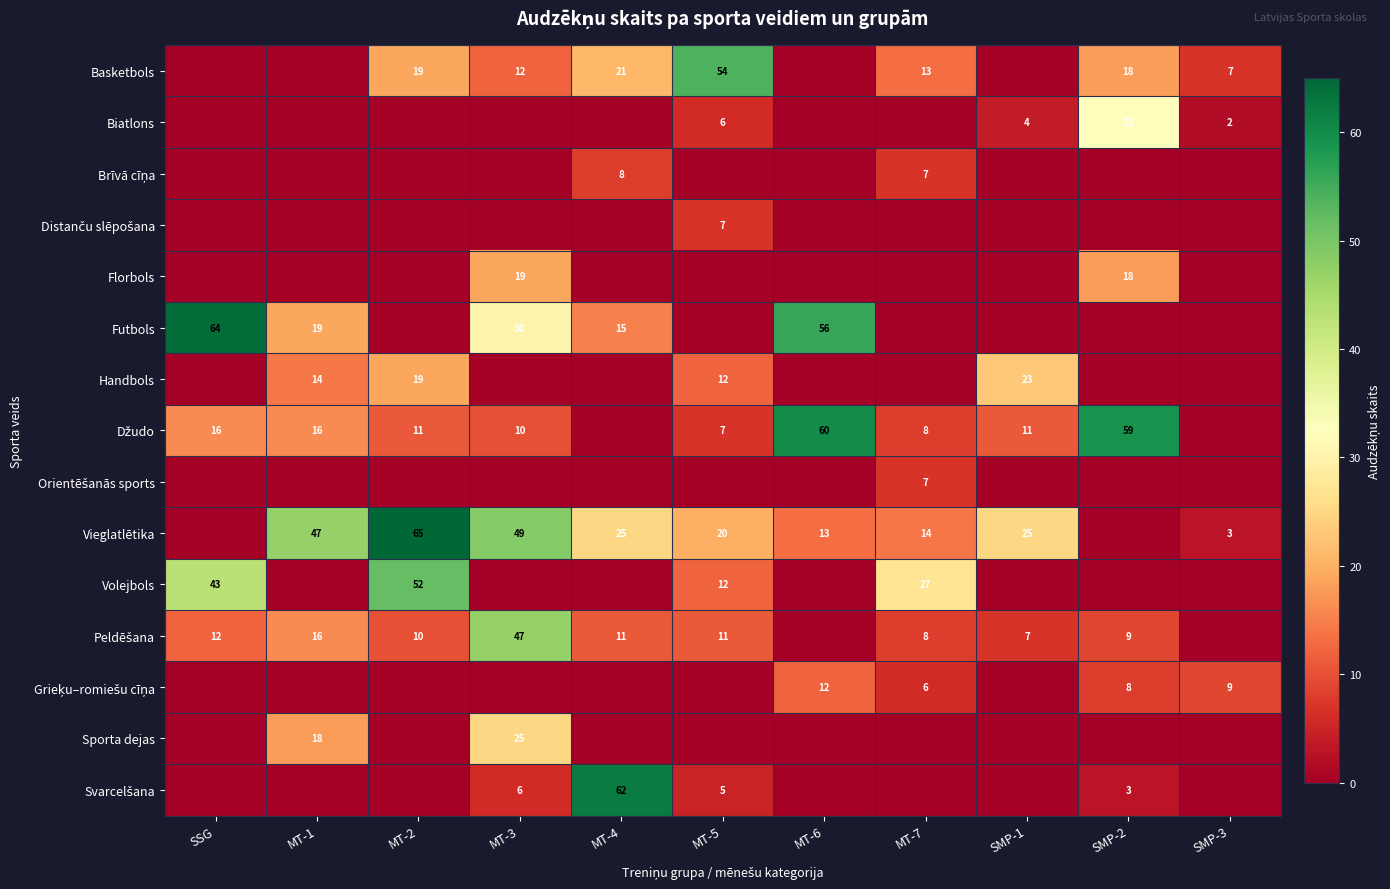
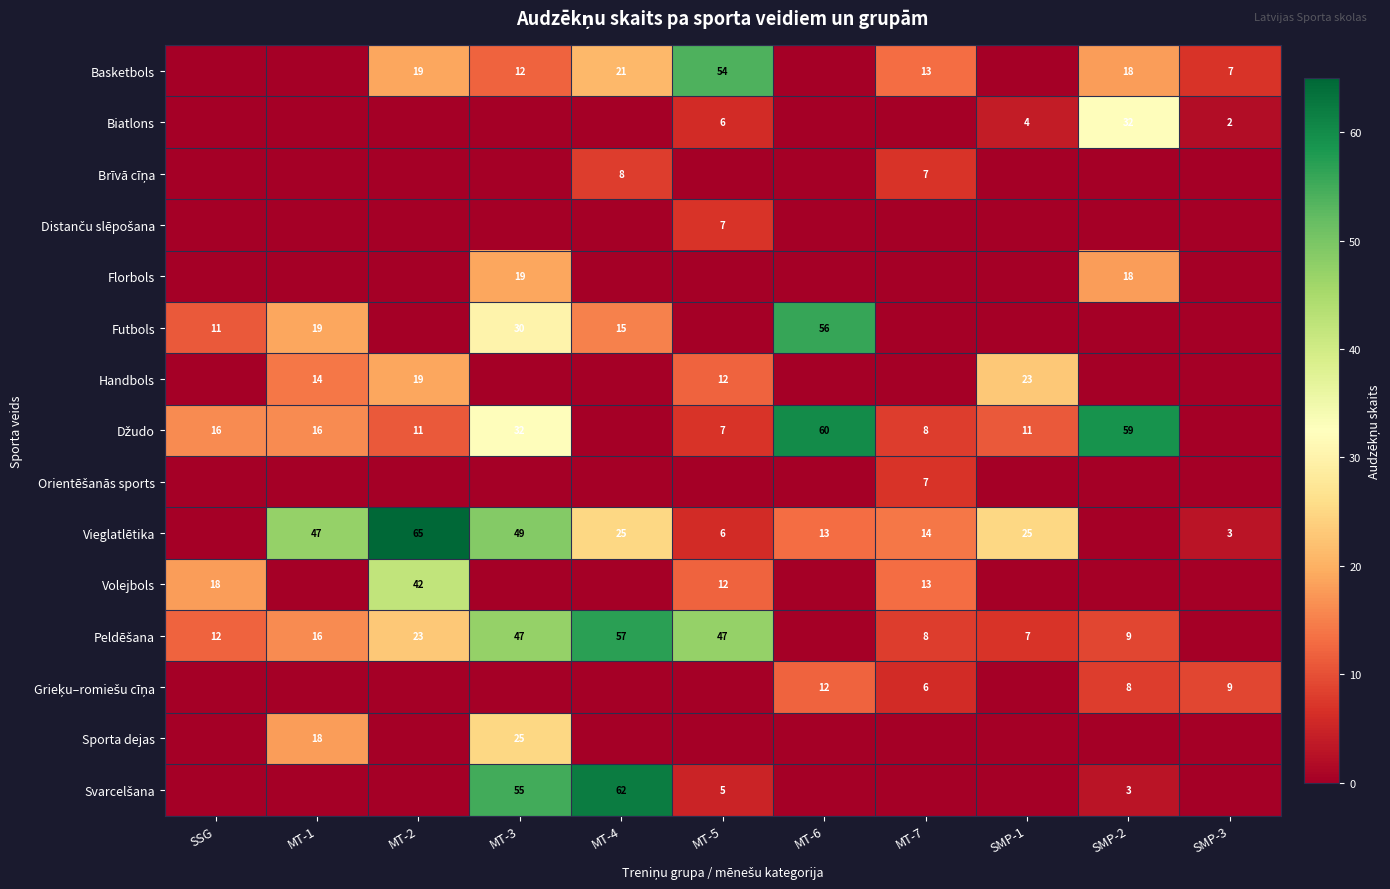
  {
    "Basketbols": {
      "MT-2": 19,
      "MT-3": 12,
      "MT-4": 21,
      "MT-5": 54,
      "MT-7": 13,
      "SMP-2": 18,
      "SMP-3": 7
    },
    "Biatlons": {
      "MT-5": 6,
      "SMP-1": 4,
      "SMP-2": 32,
      "SMP-3": 2
    },
    "Brīvā cīņa": {
      "MT-4": 8,
      "MT-7": 7
    },
    "Distanču slēpošana": {
      "MT-5": 7
    },
    "Florbols": {
      "MT-3": 19,
      "SMP-2": 18
    },
    "Futbols": {
-     "SSG": 64,
+     "SSG": 11,
      "MT-1": 19,
      "MT-3": 30,
      "MT-4": 15,
      "MT-6": 56
    },
    "Handbols": {
      "MT-1": 14,
      "MT-2": 19,
      "MT-5": 12,
      "SMP-1": 23
    },
    "Džudo": {
      "SSG": 16,
      "MT-1": 16,
      "MT-2": 11,
-     "MT-3": 10,
+     "MT-3": 32,
      "MT-5": 7,
      "MT-6": 60,
      "MT-7": 8,
      "SMP-1": 11,
      "SMP-2": 59
    },
    "Orientēšanās sports": {
      "MT-7": 7
    },
    "Vieglatlētika": {
      "MT-1": 47,
      "MT-2": 65,
      "MT-3": 49,
      "MT-4": 25,
-     "MT-5": 20,
+     "MT-5": 6,
      "MT-6": 13,
      "MT-7": 14,
      "SMP-1": 25,
      "SMP-3": 3
    },
    "Volejbols": {
-     "SSG": 43,
-     "MT-2": 52,
+     "SSG": 18,
+     "MT-2": 42,
      "MT-5": 12,
-     "MT-7": 27
+     "MT-7": 13
    },
    "Peldēšana": {
      "SSG": 12,
      "MT-1": 16,
-     "MT-2": 10,
+     "MT-2": 23,
      "MT-3": 47,
-     "MT-4": 11,
-     "MT-5": 11,
+     "MT-4": 57,
+     "MT-5": 47,
      "MT-7": 8,
      "SMP-1": 7,
      "SMP-2": 9
    },
    "Grieķu–romiešu cīņa": {
      "MT-6": 12,
      "MT-7": 6,
      "SMP-2": 8,
      "SMP-3": 9
    },
    "Sporta dejas": {
      "MT-1": 18,
      "MT-3": 25
    },
    "Svarcelšana": {
-     "MT-3": 6,
+     "MT-3": 55,
      "MT-4": 62,
      "MT-5": 5,
      "SMP-2": 3
    }
  }
